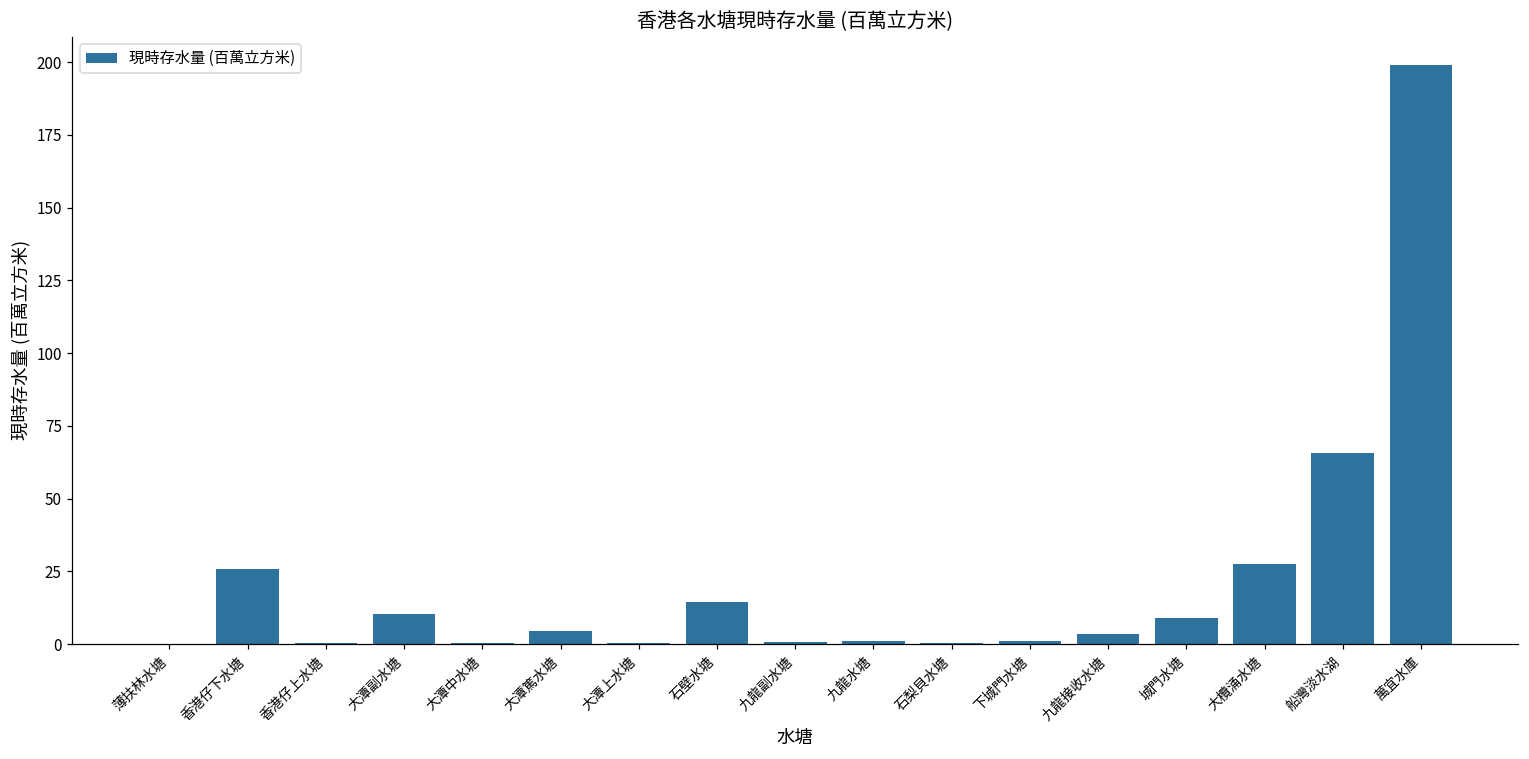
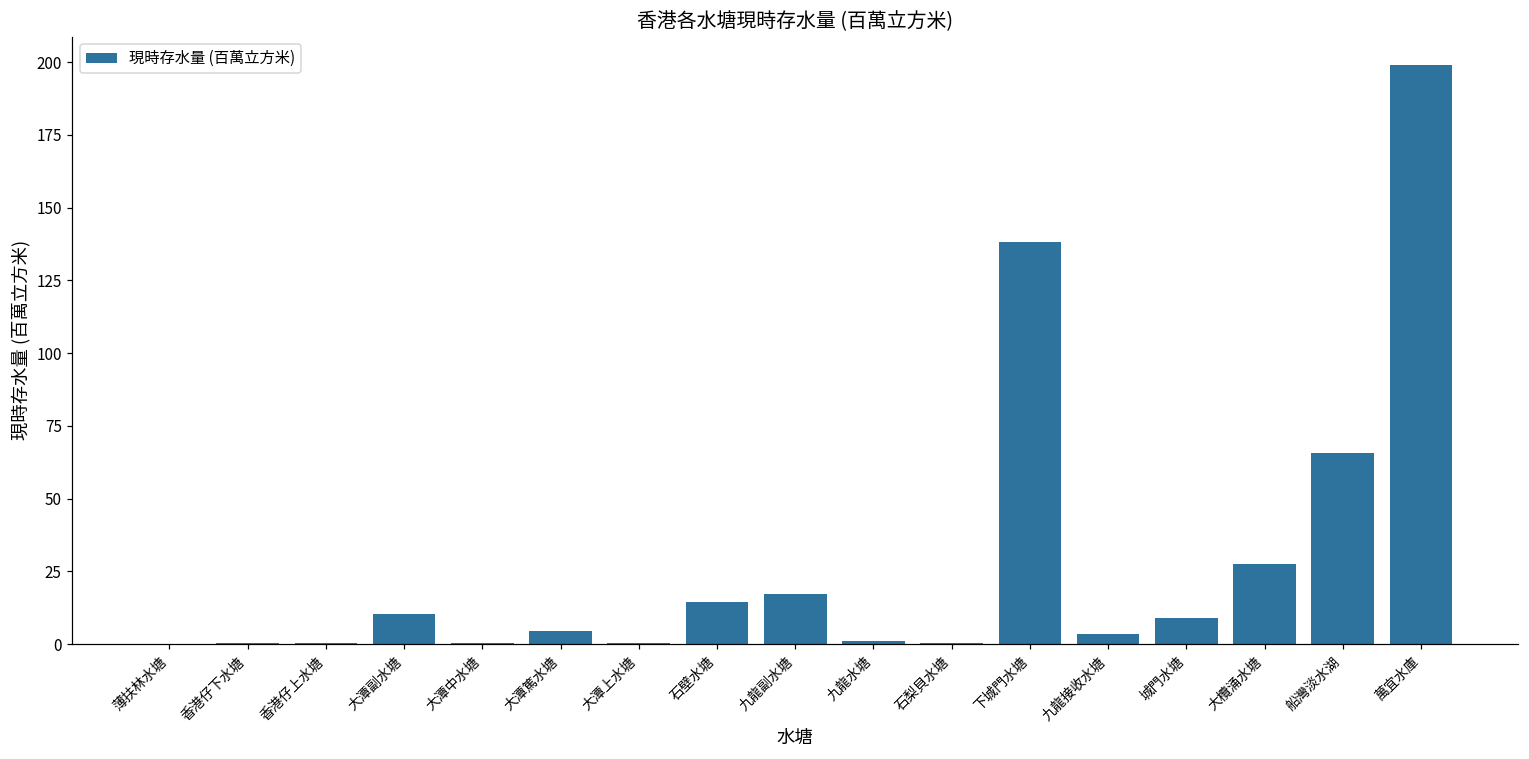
  {
-   "香港仔下水塘": 26,
+   "香港仔下水塘": 0,
    "大潭副水塘": 10,
    "大潭篤水塘": 5,
    "石壁水塘": 14,
-   "九龍副水塘": 1,
+   "九龍副水塘": 17,
    "九龍水塘": 1,
-   "下城門水塘": 1,
+   "下城門水塘": 138,
    "九龍接收水塘": 3,
    "城門水塘": 9,
    "大欖涌水塘": 27,
    "船灣淡水湖": 66,
    "萬宜水庫": 199
  }
